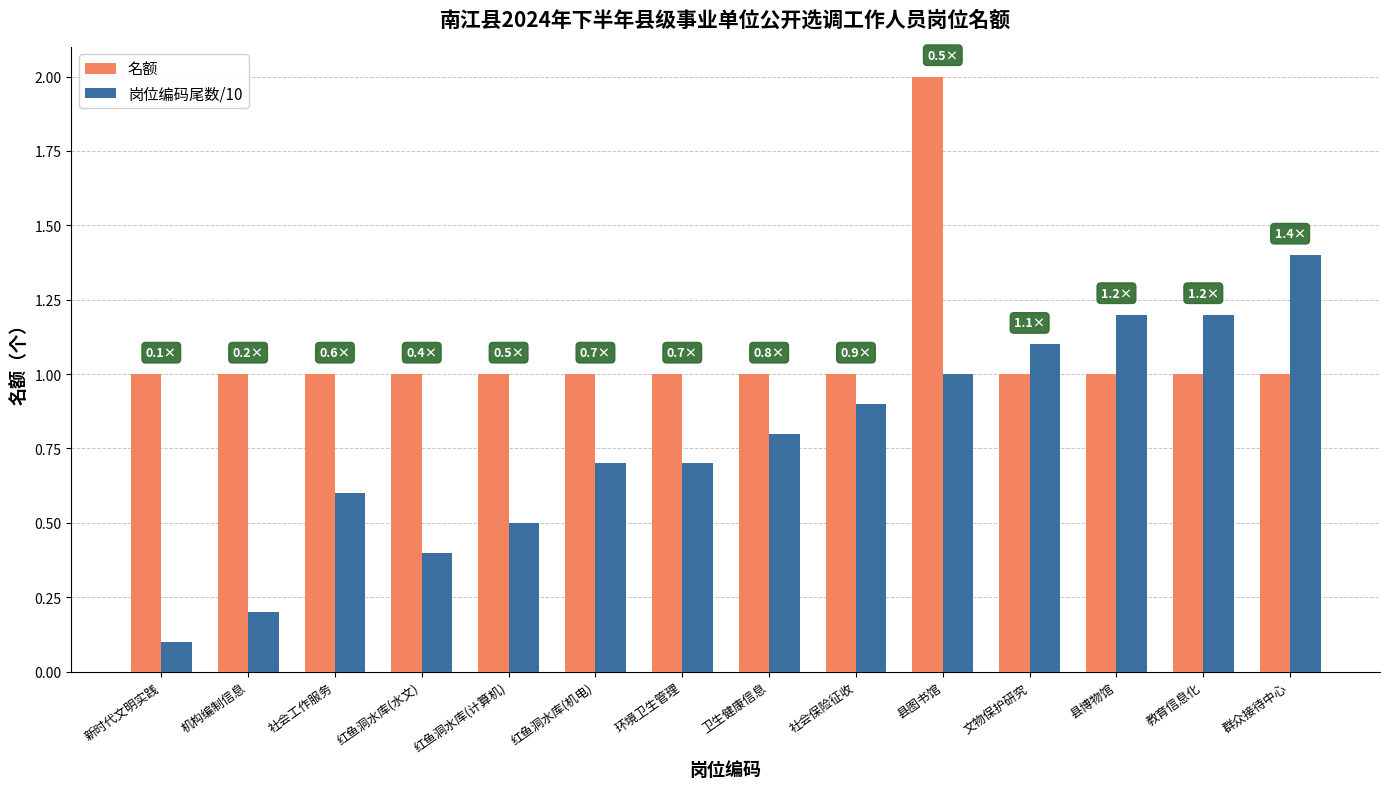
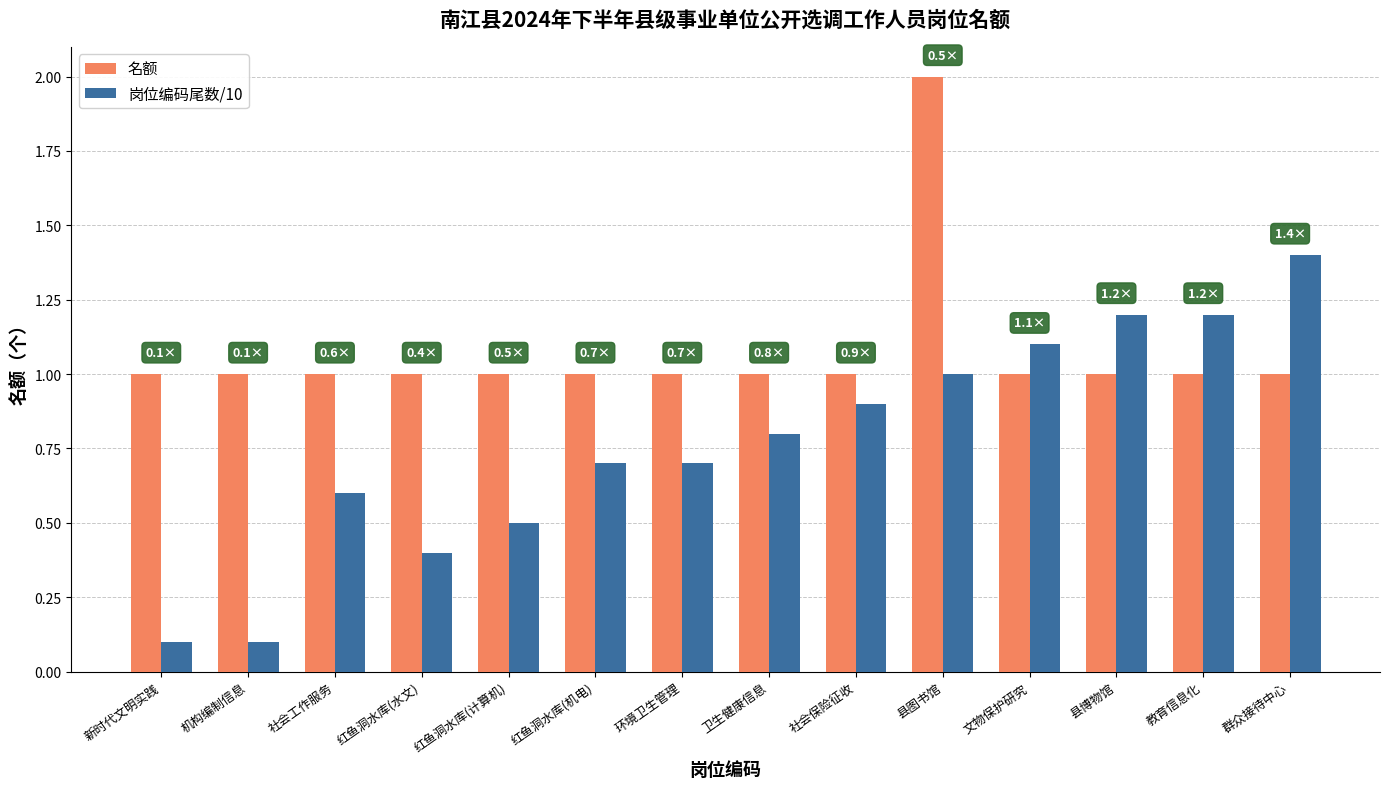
  {
    "名额": {
      "文物保护研究": "1.00",
      "县博物馆": "1.00",
      "教育信息化": "1.00",
      "群众接待中心": "1.00"
    },
    "岗位编码尾数/10": {
-     "机构编制信息": "0.2×"
+     "机构编制信息": "0.1×"
    }
  }
